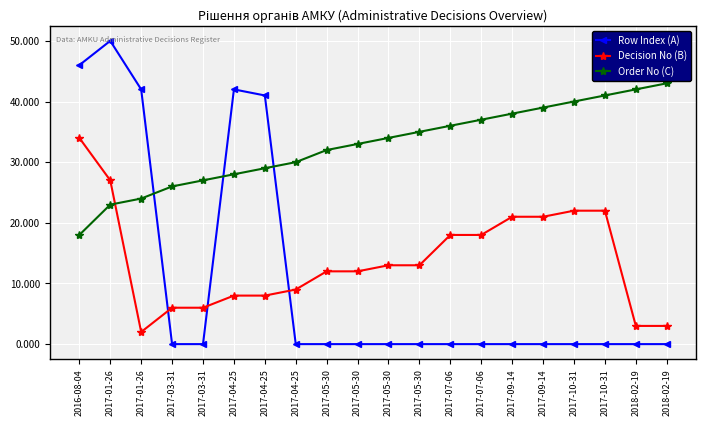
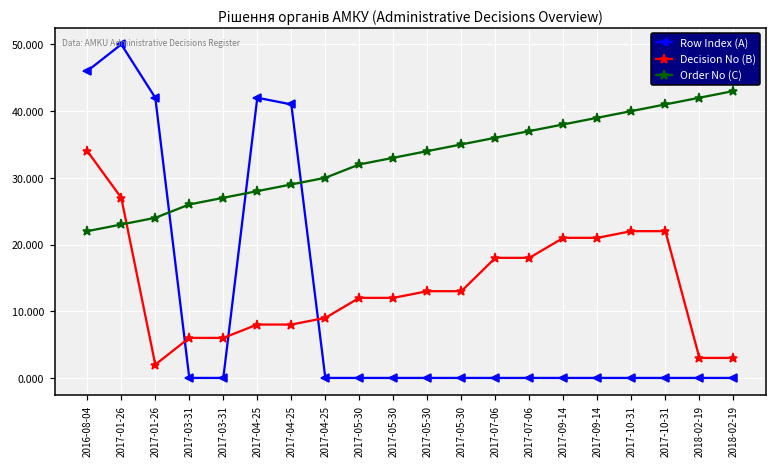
  {
    "Row Index (A)": {
      "2016-08-04": 46
    },
    "Decision No (B)": {
      "2016-08-04": 34
    },
    "Order No (C)": {
-     "2016-08-04": 18
+     "2016-08-04": 22
    }
  }
